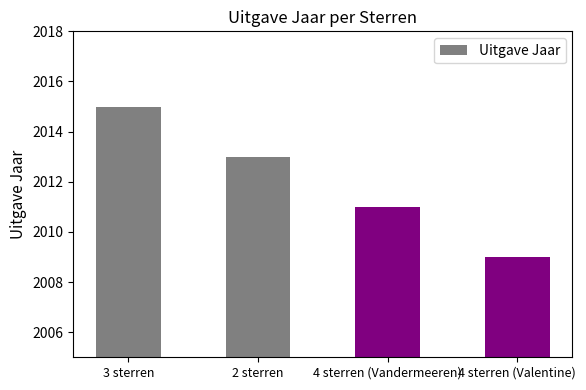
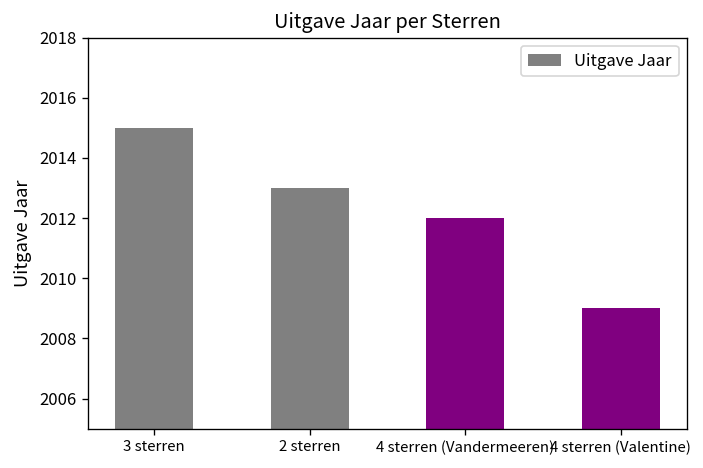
  {
    "3 sterren": 2015,
    "2 sterren": 2013,
-   "4 sterren (Vandermeeren)": 2011,
+   "4 sterren (Vandermeeren)": 2012,
    "4 sterren (Valentine)": 2009
  }
